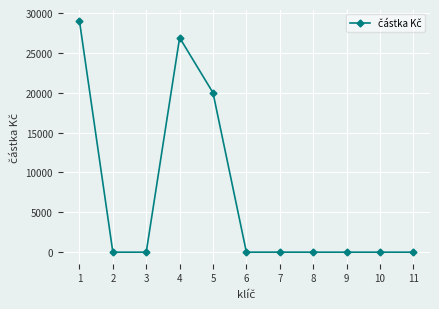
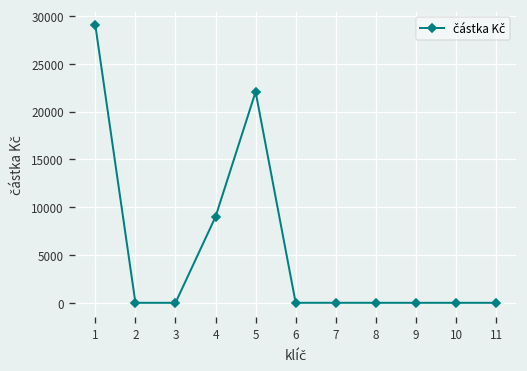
  {
    "1": 29000,
    "2": 0,
    "3": 0,
-   "4": 27000,
-   "5": 20000,
+   "4": 9000,
+   "5": 22000,
    "6": 0,
    "7": 0,
    "8": 0,
    "9": 0,
    "10": 0,
    "11": 0
  }
